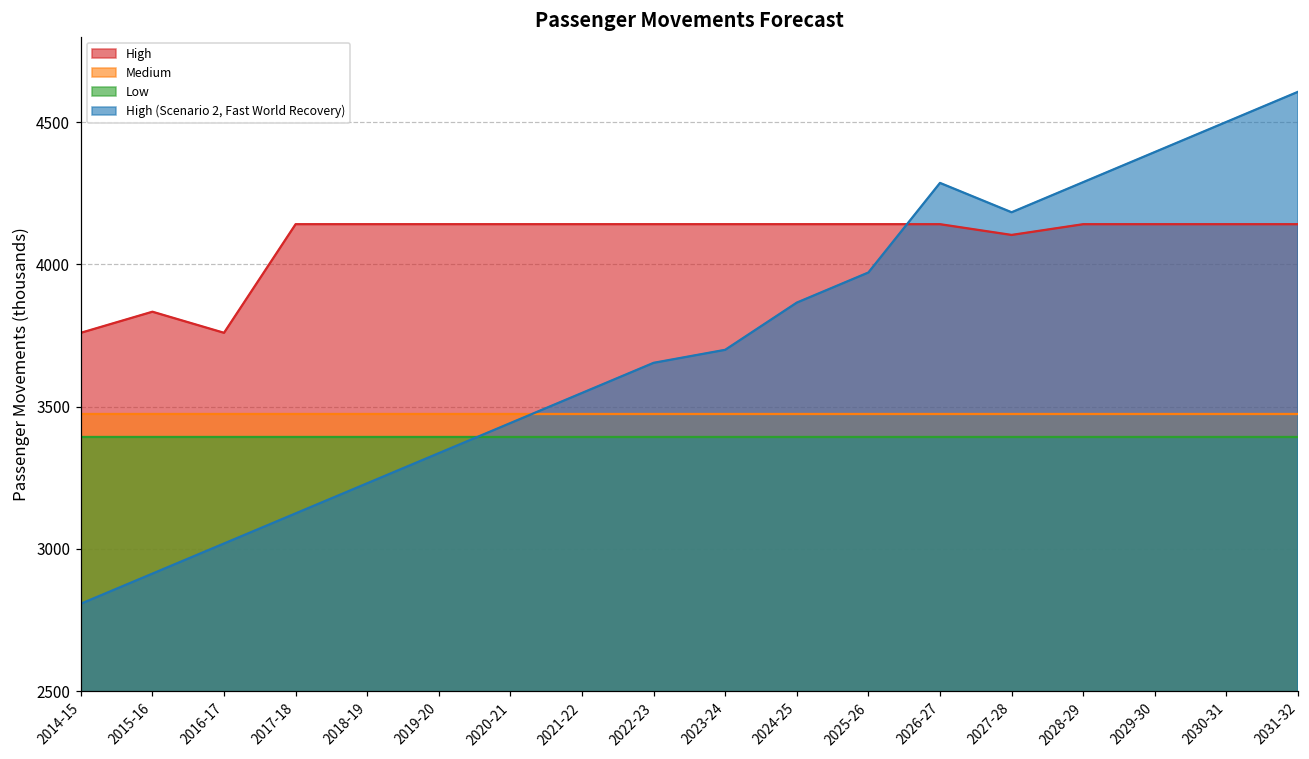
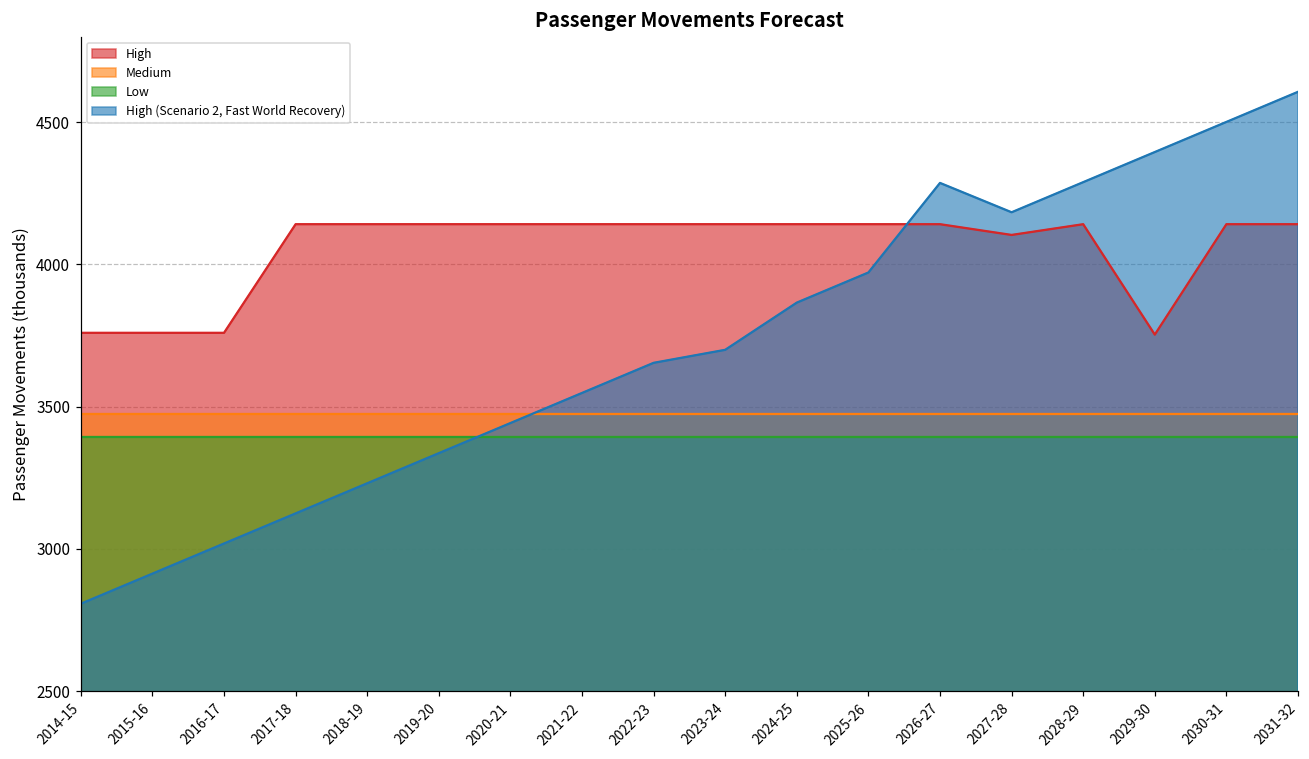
  {
    "High": {
      "2014-15": 3760,
-     "2015-16": 3830,
+     "2015-16": 3760,
      "2016-17": 3760,
      "2017-18": 4140,
      "2018-19": 4140,
      "2019-20": 4140,
      "2020-21": 4140,
      "2021-22": 4140,
      "2022-23": 4140,
      "2023-24": 4140,
      "2024-25": 4140,
      "2025-26": 4140,
      "2026-27": 4140,
      "2027-28": 4100,
      "2028-29": 4140,
-     "2029-30": 4140,
+     "2029-30": 3750,
      "2030-31": 4140,
      "2031-32": 4140
    },
    "Medium": {
      "2014-15": 3470,
      "2015-16": 3470,
      "2016-17": 3470,
      "2017-18": 3470,
      "2018-19": 3470,
      "2019-20": 3470,
      "2020-21": 3470,
      "2021-22": 3470,
      "2022-23": 3470,
      "2023-24": 3470,
      "2024-25": 3470,
      "2025-26": 3470,
      "2026-27": 3470,
      "2027-28": 3470,
      "2028-29": 3470,
      "2029-30": 3470,
      "2030-31": 3470,
      "2031-32": 3470
    },
    "Low": {
      "2014-15": 3390,
      "2015-16": 3390,
      "2016-17": 3390,
      "2017-18": 3390,
      "2018-19": 3390,
      "2019-20": 3390,
      "2020-21": 3390,
      "2021-22": 3390,
      "2022-23": 3390,
      "2023-24": 3390,
      "2024-25": 3390,
      "2025-26": 3390,
      "2026-27": 3390,
      "2027-28": 3390,
      "2028-29": 3390,
      "2029-30": 3390,
      "2030-31": 3390,
      "2031-32": 3390
    },
    "High (Scenario 2, Fast World Recovery)": {
      "2014-15": 2810,
      "2015-16": 2910,
      "2016-17": 3020,
      "2017-18": 3120,
      "2018-19": 3230,
      "2019-20": 3340,
      "2020-21": 3440,
      "2021-22": 3550,
      "2022-23": 3650,
      "2023-24": 3700,
      "2024-25": 3870,
      "2025-26": 3970,
      "2026-27": 4290,
      "2027-28": 4180,
      "2028-29": 4290,
      "2029-30": 4390,
      "2030-31": 4500,
      "2031-32": 4610
    }
  }
